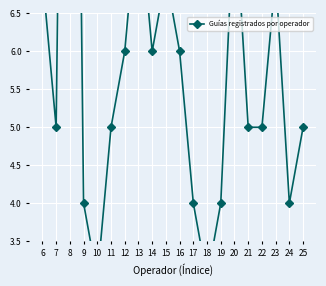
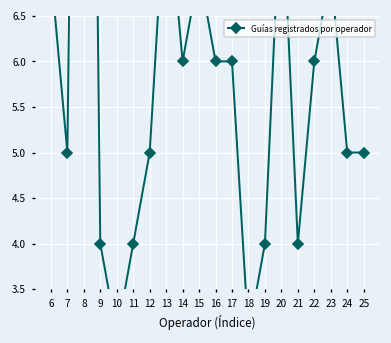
  {
    "7": 5,
    "9": 4,
-   "11": 5,
-   "12": 6,
+   "11": 4,
+   "12": 5,
    "14": 6,
    "16": 6,
-   "17": 4,
+   "17": 6,
    "19": 4,
-   "21": 5,
-   "22": 5,
-   "24": 4,
+   "21": 4,
+   "22": 6,
+   "24": 5,
    "25": 5
  }
